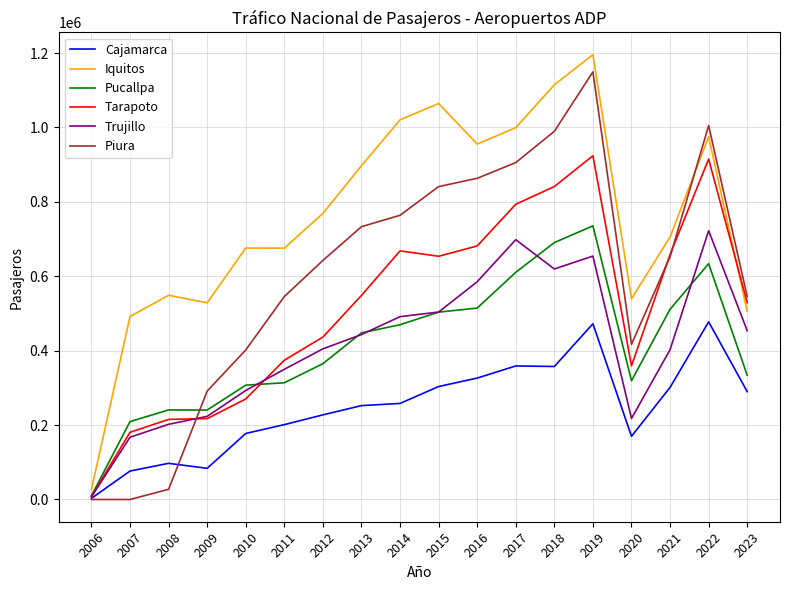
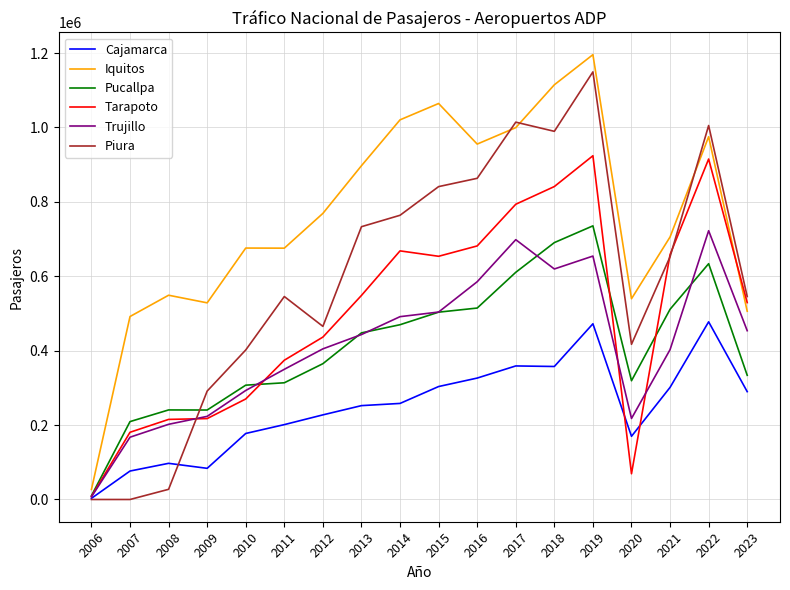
  {
    "Cajamarca": {
      "2007": 80000,
      "2008": 100000,
      "2009": 80000,
      "2010": 180000,
      "2011": 200000,
      "2012": 230000,
      "2013": 250000,
      "2014": 260000,
      "2015": 300000,
      "2016": 330000,
      "2017": 360000,
      "2018": 360000,
      "2019": 470000,
      "2020": 170000,
      "2021": 300000,
      "2022": 480000,
      "2023": 290000
    },
    "Iquitos": {
      "2006": 30000,
      "2007": 490000,
      "2008": 550000,
      "2009": 530000,
      "2010": 680000,
      "2011": 680000,
      "2012": 770000,
      "2013": 900000,
      "2014": 1020000,
      "2015": 1060000,
      "2016": 960000,
      "2017": 1000000,
      "2018": 1110000,
      "2019": 1200000,
      "2020": 540000,
      "2021": 710000,
      "2022": 980000,
      "2023": 510000
    },
    "Pucallpa": {
      "2007": 210000,
      "2008": 240000,
      "2009": 240000,
      "2010": 310000,
      "2011": 310000,
      "2012": 360000,
      "2014": 470000,
      "2016": 510000,
      "2017": 610000,
      "2018": 690000,
      "2019": 740000,
      "2020": 320000,
      "2021": 510000,
      "2022": 630000,
      "2023": 330000
    },
    "Tarapoto": {
      "2007": 180000,
      "2008": 220000,
      "2010": 270000,
      "2011": 370000,
      "2012": 440000,
      "2013": 550000,
      "2014": 670000,
      "2015": 650000,
      "2016": 680000,
      "2017": 790000,
      "2018": 840000,
      "2019": 920000,
-     "2020": 360000,
+     "2020": 70000,
      "2022": 920000,
      "2023": 530000
    },
    "Trujillo": {
      "2007": 170000,
      "2008": 200000,
      "2010": 290000,
      "2011": 350000,
      "2012": 400000,
      "2014": 490000,
      "2016": 590000,
      "2017": 700000,
      "2018": 620000,
      "2019": 650000,
      "2020": 220000,
      "2021": 400000,
      "2022": 720000,
      "2023": 450000
    },
    "Piura": {
      "2007": 0,
      "2008": 30000,
      "2009": 290000,
      "2010": 400000,
      "2011": 550000,
-     "2012": 640000,
+     "2012": 470000,
      "2013": 730000,
      "2014": 760000,
      "2015": 840000,
      "2016": 860000,
-     "2017": 910000,
+     "2017": 1010000,
      "2018": 990000,
      "2019": 1150000,
      "2020": 420000,
      "2022": 1010000,
      "2023": 550000
    }
  }
